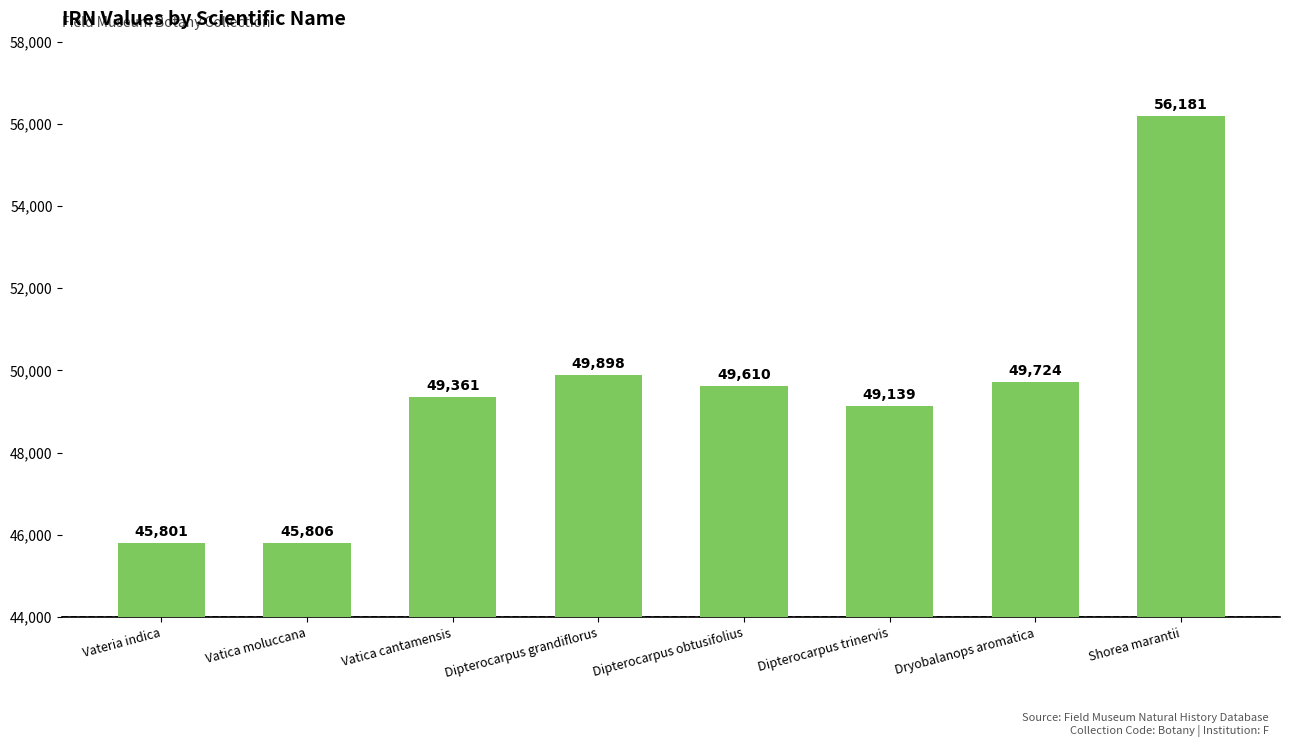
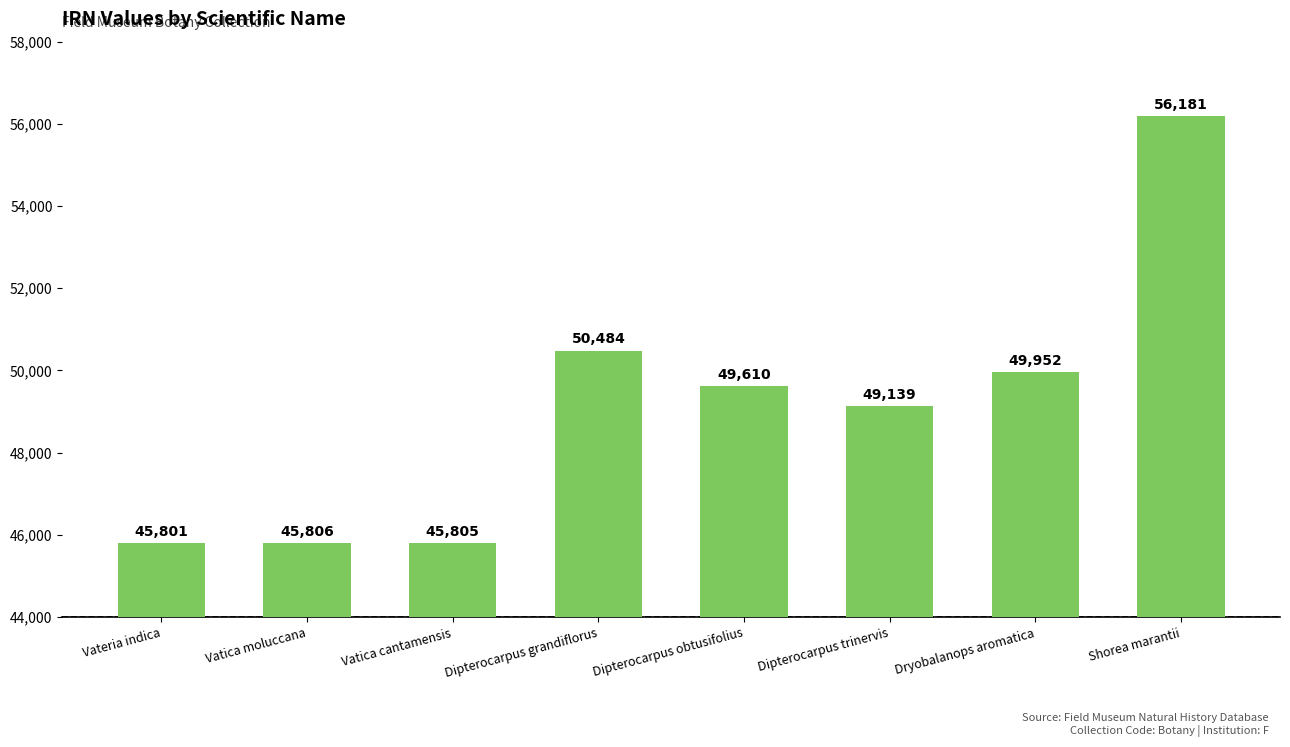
  {
    "Vateria indica": "45,801",
    "Vatica moluccana": "45,806",
-   "Vatica cantamensis": "49,361",
-   "Dipterocarpus grandiflorus": "49,898",
+   "Vatica cantamensis": "45,805",
+   "Dipterocarpus grandiflorus": "50,484",
    "Dipterocarpus obtusifolius": "49,610",
    "Dipterocarpus trinervis": "49,139",
-   "Dryobalanops aromatica": "49,724",
+   "Dryobalanops aromatica": "49,952",
    "Shorea marantii": "56,181"
  }
